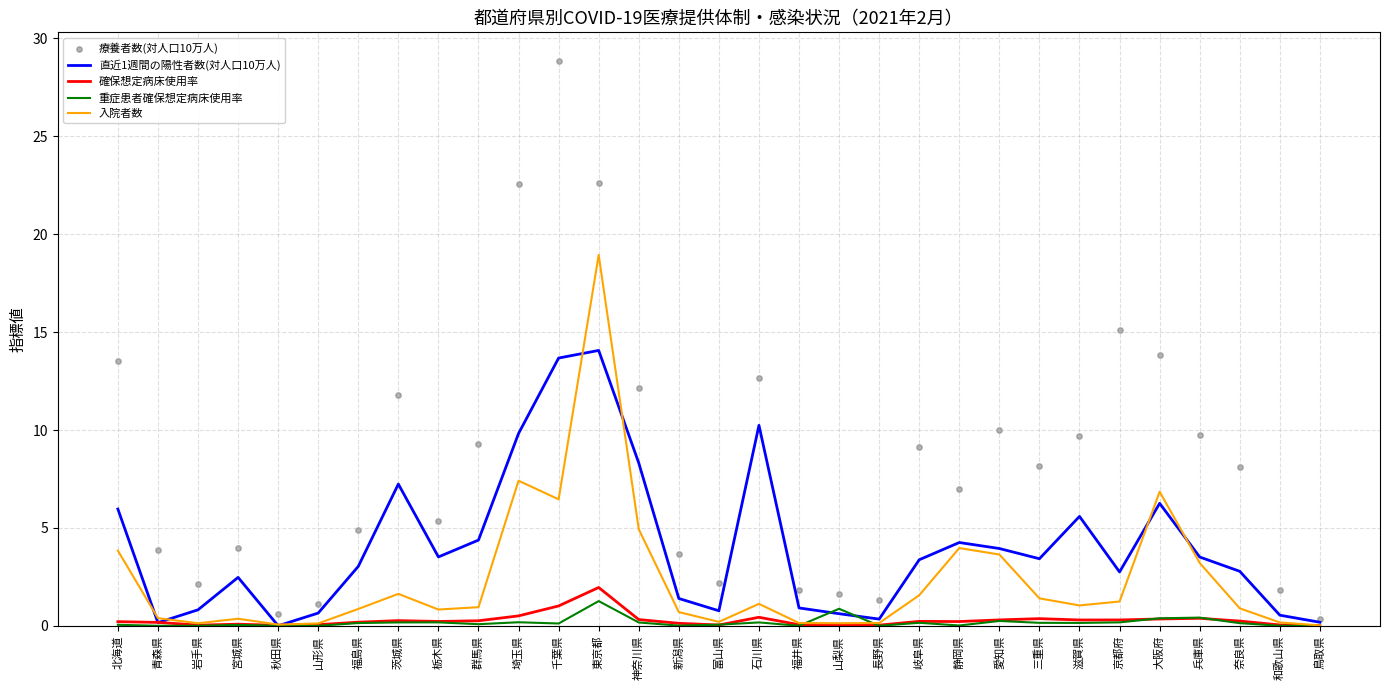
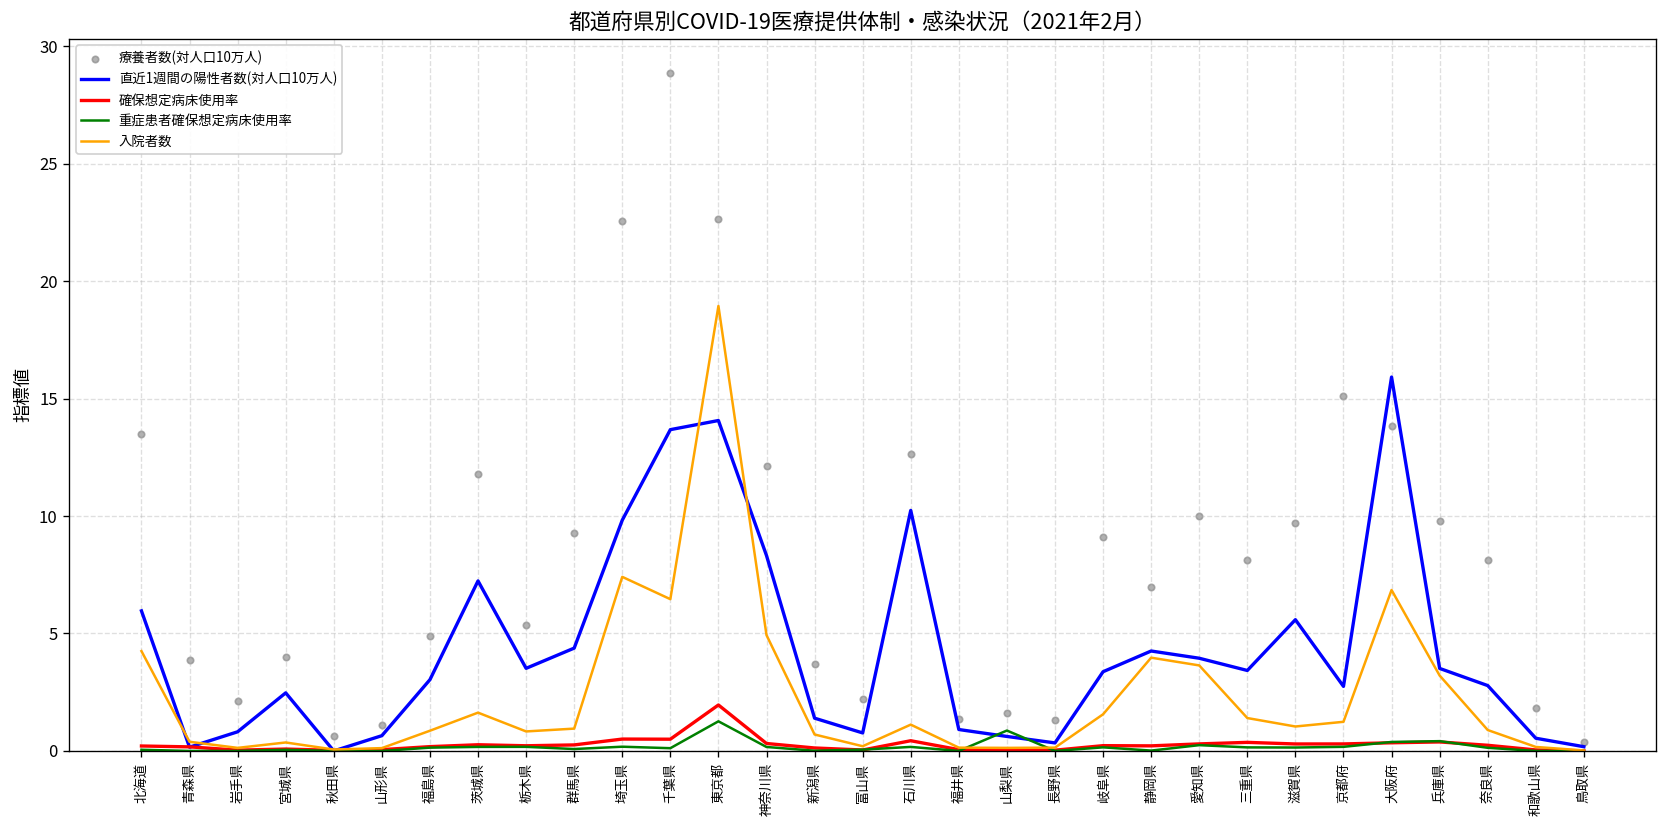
  {
    "直近1週間の陽性者数(対人口10万人)": {
      "北海道": 6.0,
      "岩手県": 0.8,
      "宮城県": 2.5,
      "山形県": 0.6,
      "福島県": 3.0,
      "茨城県": 7.2,
      "栃木県": 3.5,
      "群馬県": 4.4,
      "埼玉県": 9.8,
      "千葉県": 13.7,
      "東京都": 14.1,
      "神奈川県": 8.3,
      "新潟県": 1.4,
      "富山県": 0.8,
      "石川県": 10.2,
      "福井県": 0.9,
      "山梨県": 0.6,
      "長野県": 0.3,
      "岐阜県": 3.4,
      "静岡県": 4.3,
      "愛知県": 3.9,
      "三重県": 3.4,
      "滋賀県": 5.6,
      "京都府": 2.7,
-     "大阪府": 6.3,
+     "大阪府": 15.9,
      "兵庫県": 3.5,
      "奈良県": 2.8,
      "和歌山県": 0.5,
      "鳥取県": 0.2
    },
    "療養者数(対人口10万人)": {
-     "福井県": 1.8
+     "福井県": 1.4
    },
    "確保想定病床使用率": {
      "北海道": 0.2,
      "群馬県": 0.3,
      "埼玉県": 0.5,
-     "千葉県": 1.0,
+     "千葉県": 0.5,
      "東京都": 2.0,
      "神奈川県": 0.3,
      "石川県": 0.4,
      "静岡県": 0.2,
      "三重県": 0.4,
      "滋賀県": 0.3
    },
    "重症患者確保想定病床使用率": {
      "北海道": 0.0,
      "青森県": 0.0,
      "群馬県": 0.1,
      "埼玉県": 0.2,
      "千葉県": 0.1,
      "東京都": 1.3,
      "神奈川県": 0.2,
      "石川県": 0.2,
      "山梨県": 0.9,
      "静岡県": 0.0,
      "三重県": 0.2,
      "滋賀県": 0.1
    },
    "入院者数": {
-     "北海道": 3.8,
+     "北海道": 4.3,
      "青森県": 0.4,
      "宮城県": 0.4,
      "福島県": 0.9,
      "茨城県": 1.6,
      "栃木県": 0.8,
      "群馬県": 1.0,
      "埼玉県": 7.4,
      "千葉県": 6.5,
      "東京都": 18.9,
      "神奈川県": 4.9,
      "新潟県": 0.7,
      "富山県": 0.2,
      "石川県": 1.1,
      "岐阜県": 1.6,
      "静岡県": 4.0,
      "愛知県": 3.6,
      "三重県": 1.4,
      "滋賀県": 1.0,
      "京都府": 1.2,
      "大阪府": 6.9,
      "兵庫県": 3.2,
      "奈良県": 0.9
    }
  }
